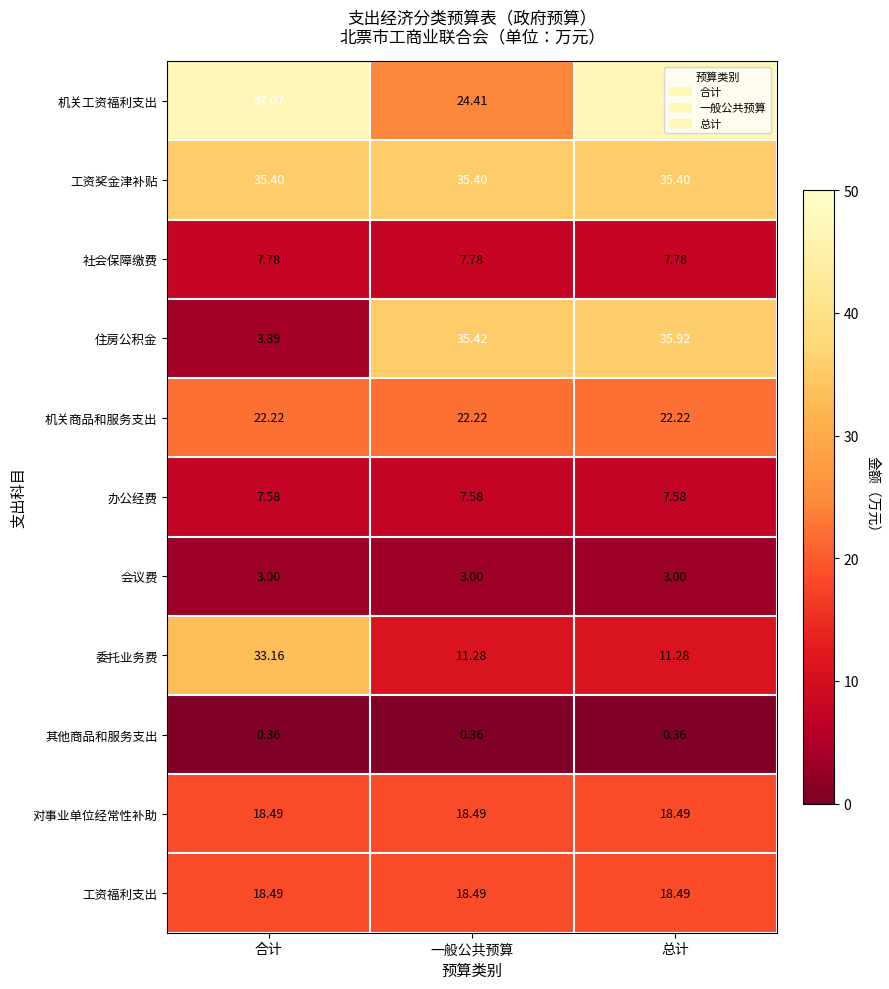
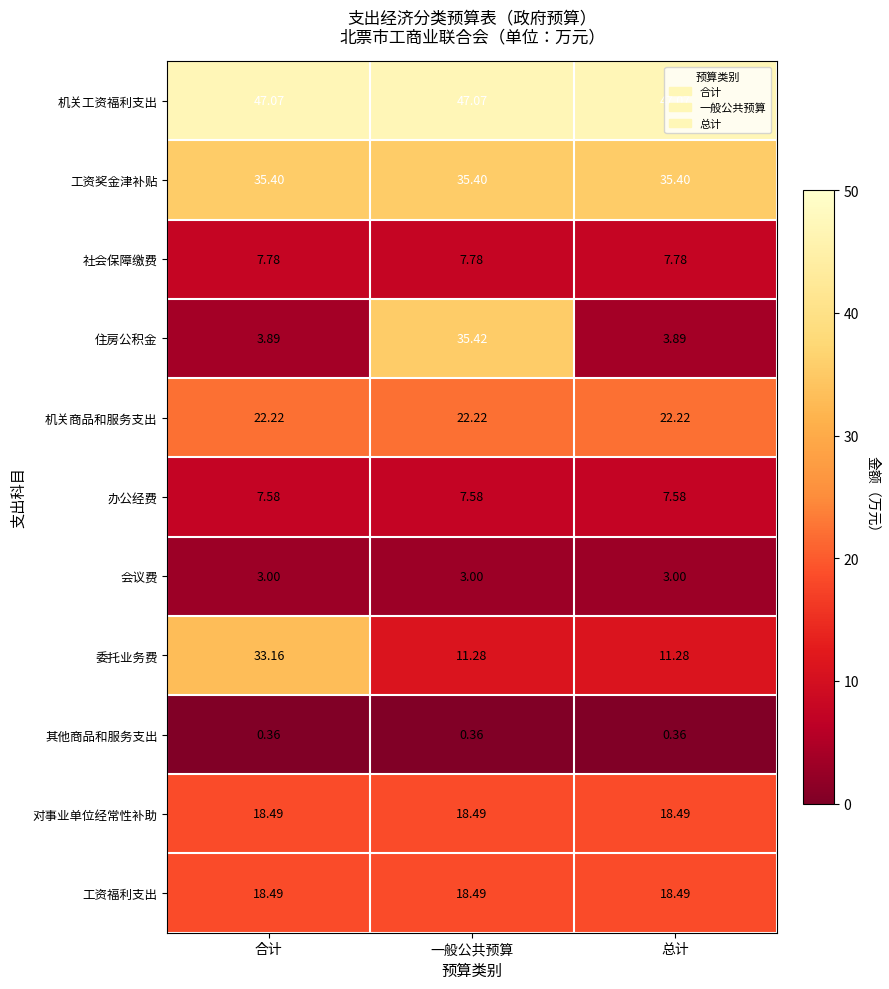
  {
    "机关工资福利支出": {
      "合计": 47.07,
-     "一般公共预算": 24.41
+     "一般公共预算": 47.07
    },
    "工资奖金津补贴": {
      "合计": 35.40,
      "一般公共预算": 35.40,
      "总计": 35.40
    },
    "社会保障缴费": {
      "合计": 7.78,
      "一般公共预算": 7.78,
      "总计": 7.78
    },
    "住房公积金": {
      "合计": 3.89,
      "一般公共预算": 35.42,
-     "总计": 35.92
+     "总计": 3.89
    },
    "机关商品和服务支出": {
      "合计": 22.22,
      "一般公共预算": 22.22,
      "总计": 22.22
    },
    "办公经费": {
      "合计": 7.58,
      "一般公共预算": 7.58,
      "总计": 7.58
    },
    "会议费": {
      "合计": 3.00,
      "一般公共预算": 3.00,
      "总计": 3.00
    },
    "委托业务费": {
      "合计": 33.16,
      "一般公共预算": 11.28,
      "总计": 11.28
    },
    "其他商品和服务支出": {
      "合计": 0.36,
      "一般公共预算": 0.36,
      "总计": 0.36
    },
    "对事业单位经常性补助": {
      "合计": 18.49,
      "一般公共预算": 18.49,
      "总计": 18.49
    },
    "工资福利支出": {
      "合计": 18.49,
      "一般公共预算": 18.49,
      "总计": 18.49
    }
  }
